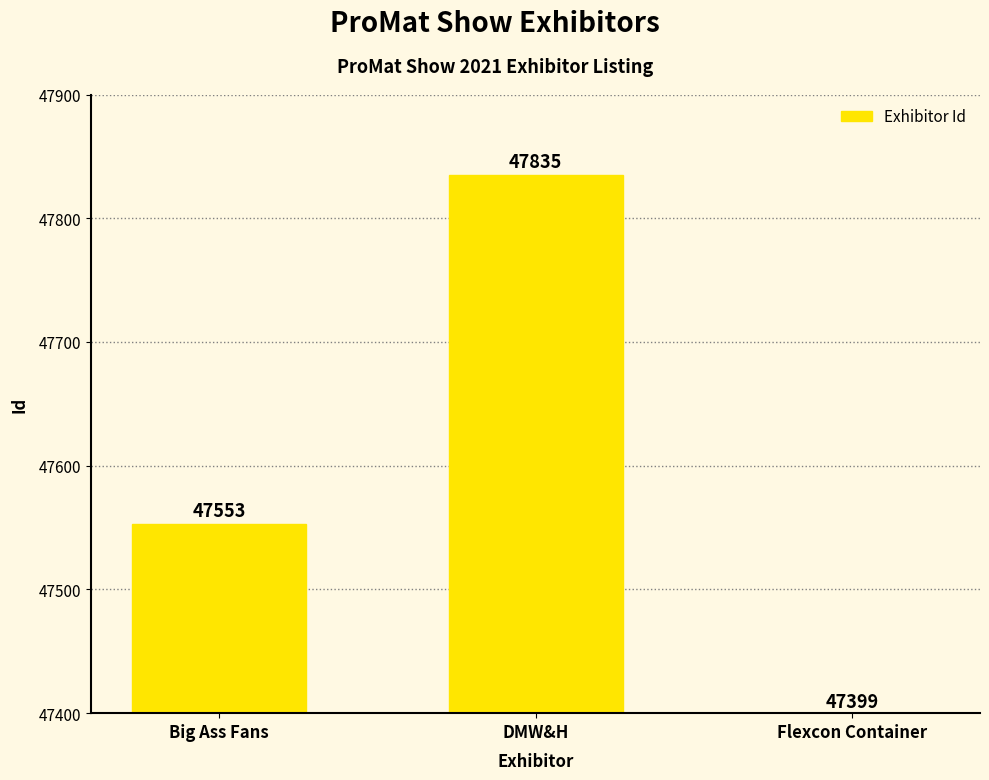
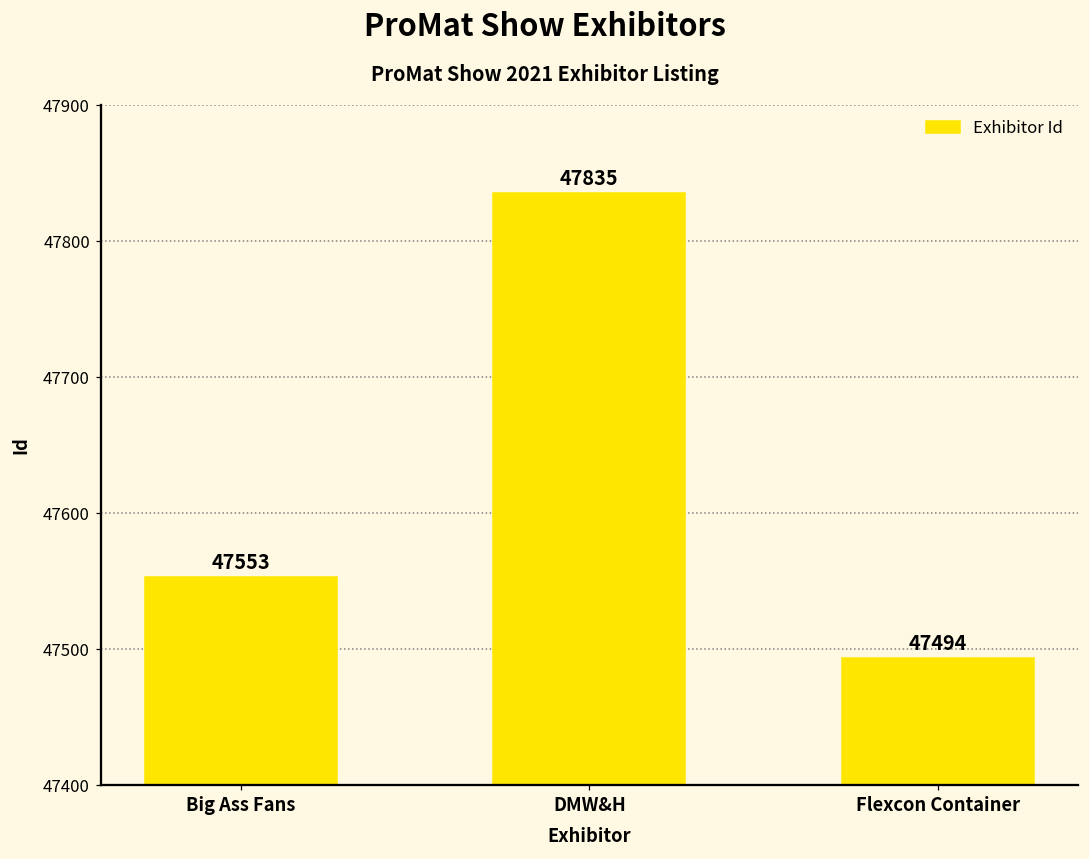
  {
    "Big Ass Fans": 47553,
    "DMW&H": 47835,
-   "Flexcon Container": 47399
+   "Flexcon Container": 47494
  }
